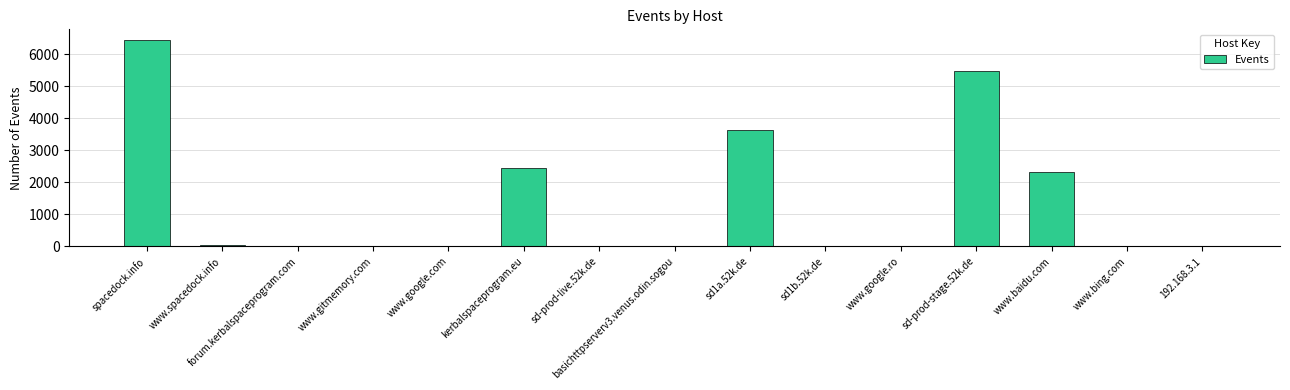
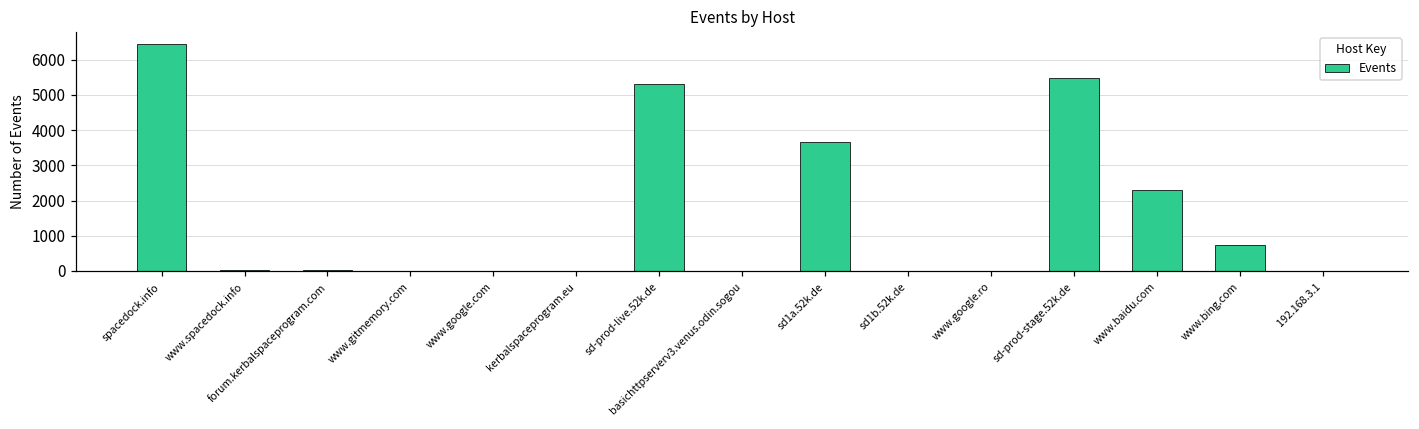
  {
    "spacedock.info": 6500,
-   "kerbalspaceprogram.eu": 2400,
-   "sd-prod-live.52k.de": 0,
+   "kerbalspaceprogram.eu": 0,
+   "sd-prod-live.52k.de": 5300,
    "sd1a.52k.de": 3600,
    "sd-prod-stage.52k.de": 5500,
    "www.baidu.com": 2300,
-   "www.bing.com": 0
+   "www.bing.com": 700
  }
